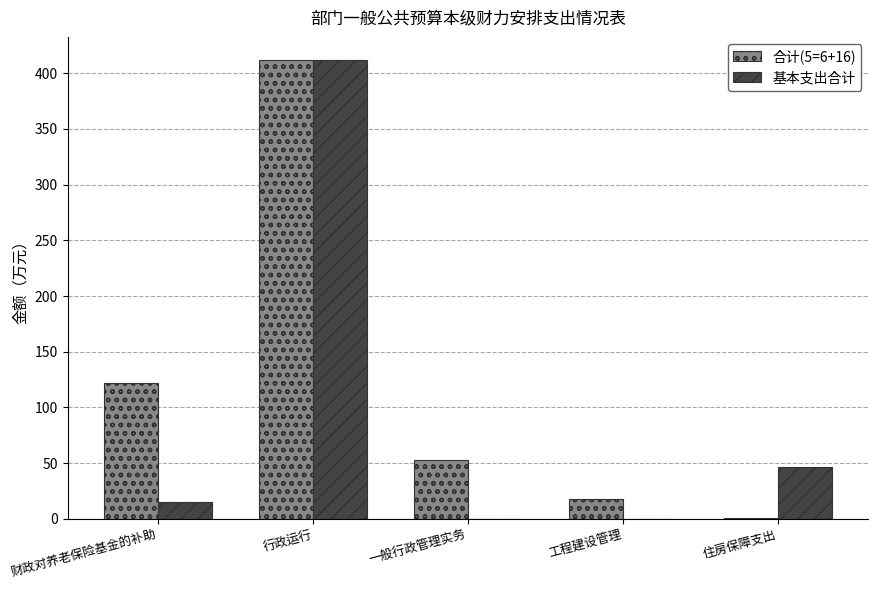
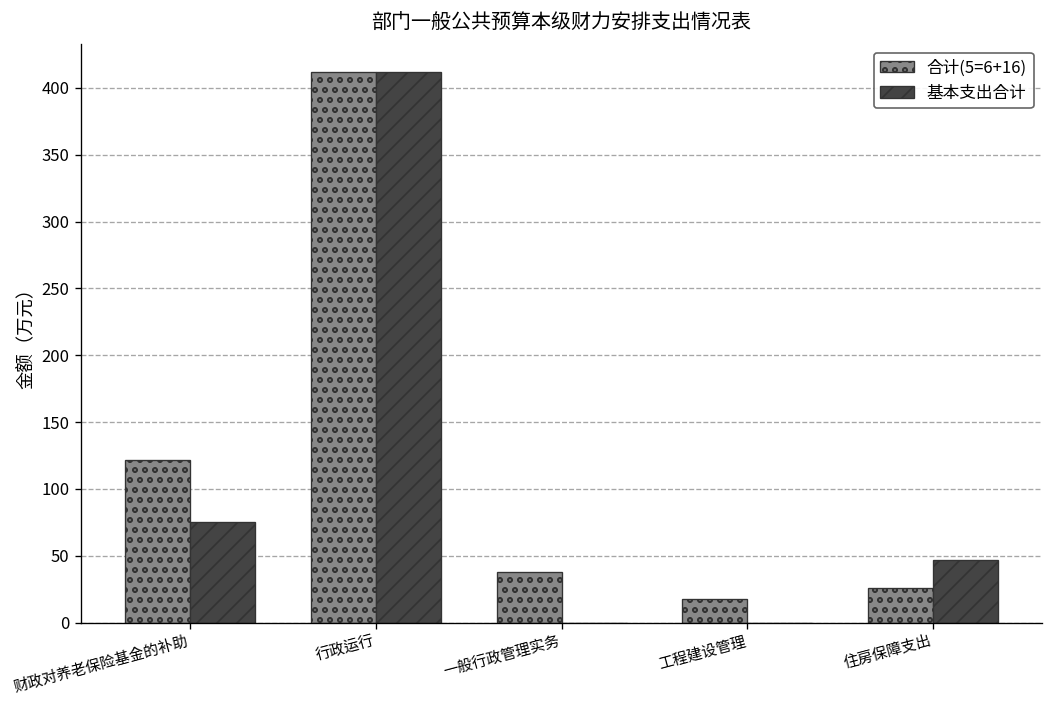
  {
    "合计(5=6+16)": {
      "财政对养老保险基金的补助": 122,
      "行政运行": 412,
-     "一般行政管理实务": 53,
+     "一般行政管理实务": 38,
      "工程建设管理": 18,
-     "住房保障支出": 1
+     "住房保障支出": 26
    },
    "基本支出合计": {
-     "财政对养老保险基金的补助": 15,
+     "财政对养老保险基金的补助": 75,
      "行政运行": 412,
      "一般行政管理实务": 0,
      "工程建设管理": 0,
      "住房保障支出": 47
    }
  }
